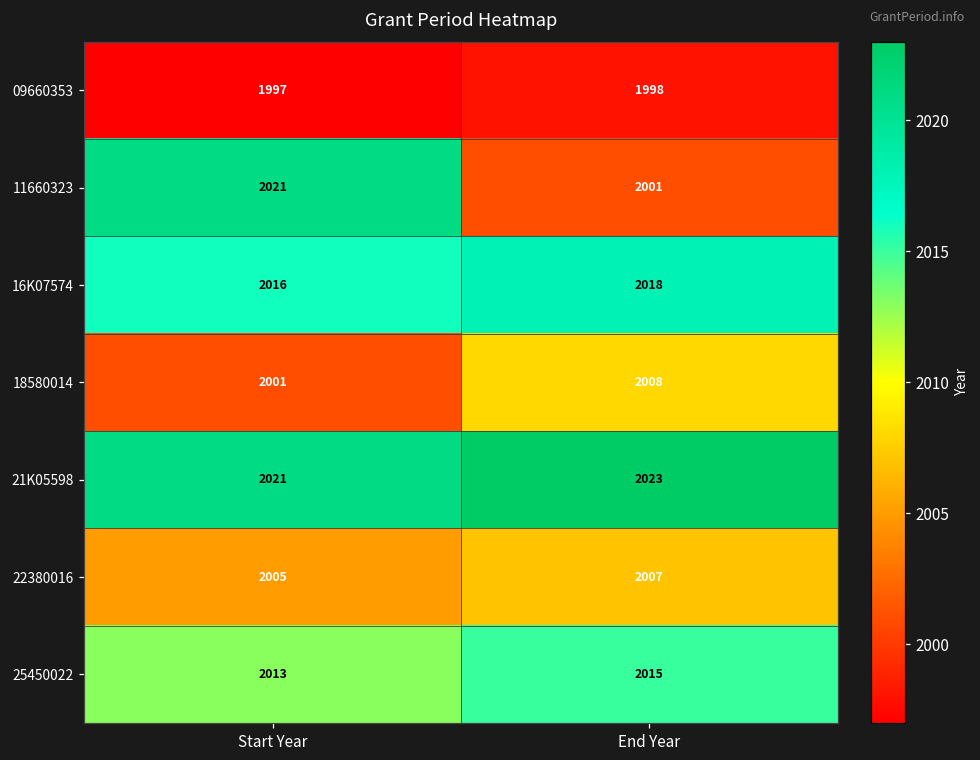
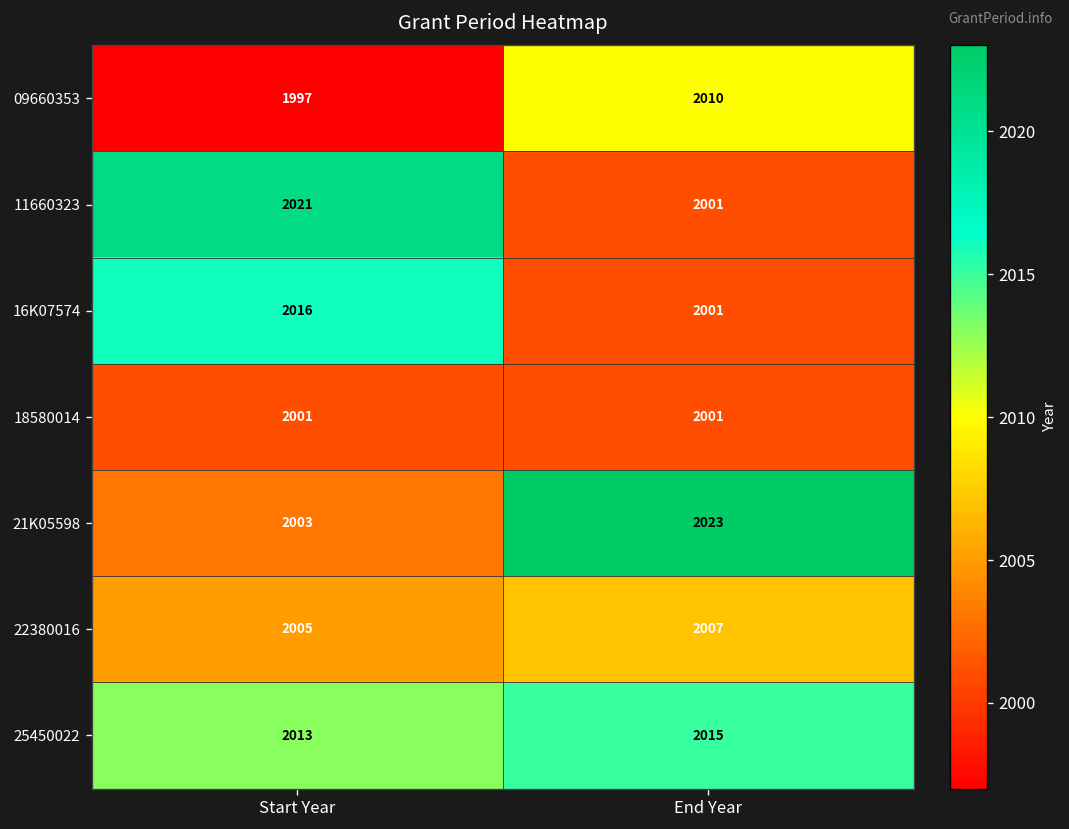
  {
    "09660353": {
      "Start Year": 1997,
-     "End Year": 1998
+     "End Year": 2010
    },
    "11660323": {
      "Start Year": 2021,
      "End Year": 2001
    },
    "16K07574": {
      "Start Year": 2016,
-     "End Year": 2018
+     "End Year": 2001
    },
    "18580014": {
      "Start Year": 2001,
-     "End Year": 2008
+     "End Year": 2001
    },
    "21K05598": {
-     "Start Year": 2021,
+     "Start Year": 2003,
      "End Year": 2023
    },
    "22380016": {
      "Start Year": 2005,
      "End Year": 2007
    },
    "25450022": {
      "Start Year": 2013,
      "End Year": 2015
    }
  }
